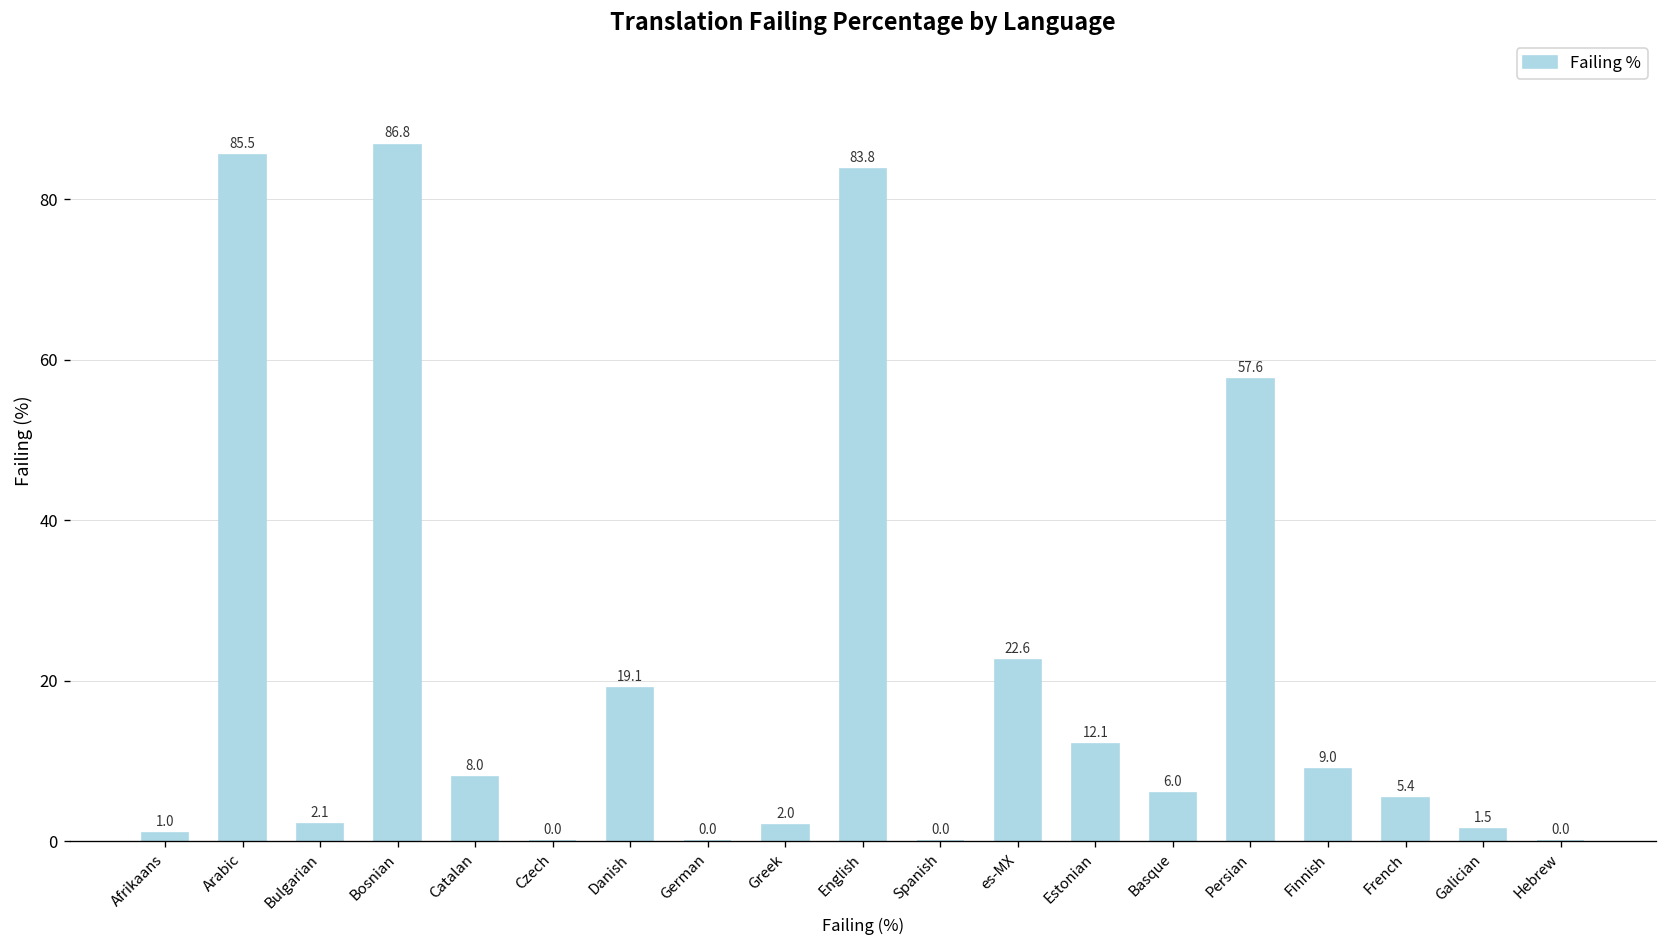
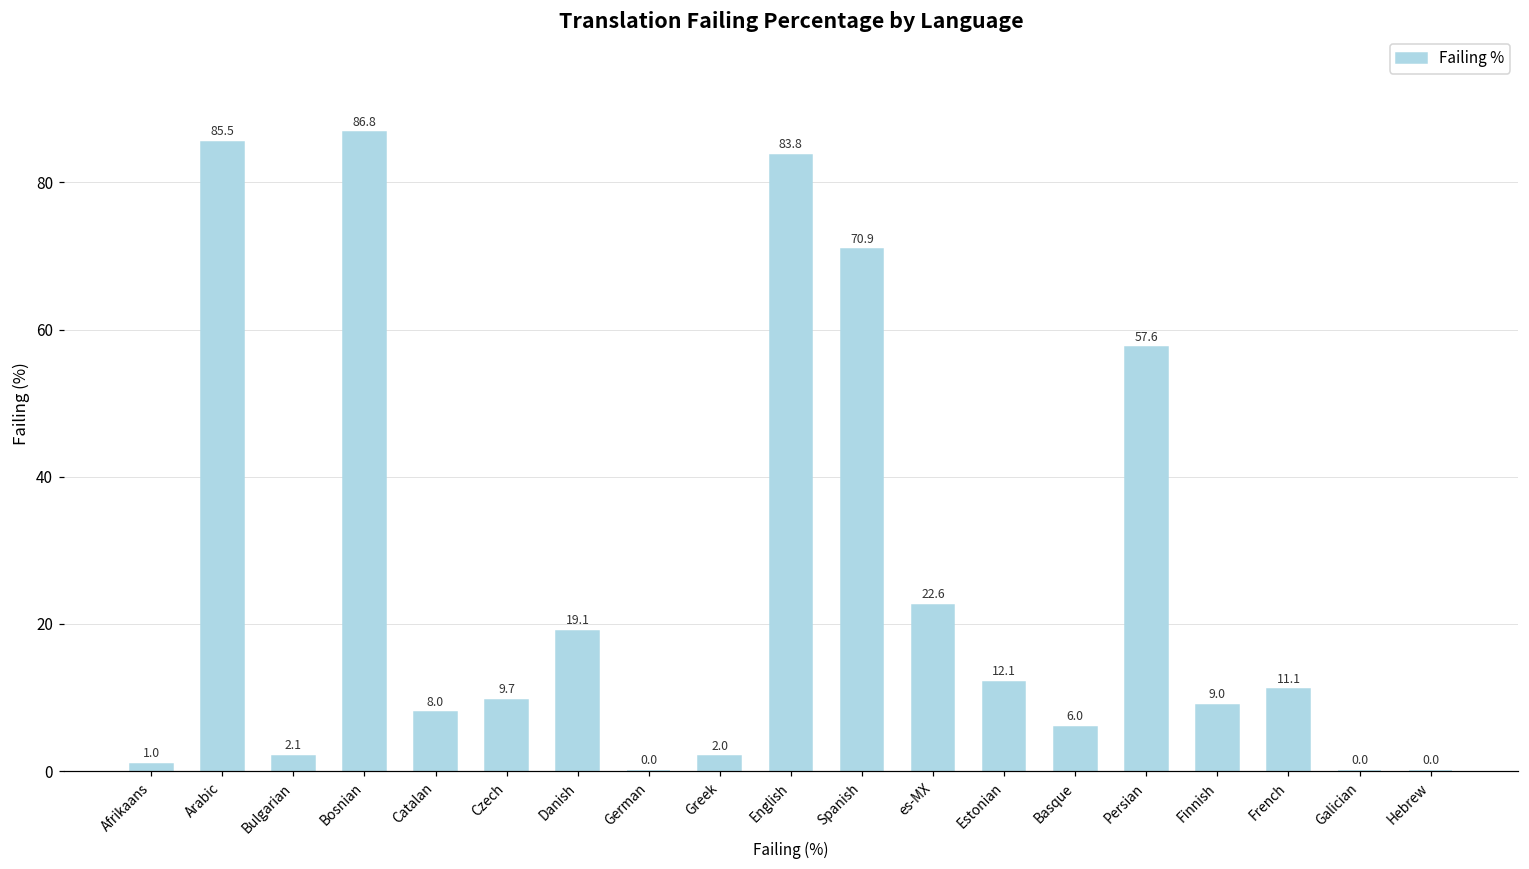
  {
    "Afrikaans": 1.0,
    "Arabic": 85.5,
    "Bulgarian": 2.1,
    "Bosnian": 86.8,
    "Catalan": 8.0,
-   "Czech": 0.0,
+   "Czech": 9.7,
    "Danish": 19.1,
    "German": 0.0,
    "Greek": 2.0,
    "English": 83.8,
-   "Spanish": 0.0,
+   "Spanish": 70.9,
    "es-MX": 22.6,
    "Estonian": 12.1,
    "Basque": 6.0,
    "Persian": 57.6,
    "Finnish": 9.0,
-   "French": 5.4,
-   "Galician": 1.5,
+   "French": 11.1,
+   "Galician": 0.0,
    "Hebrew": 0.0
  }
